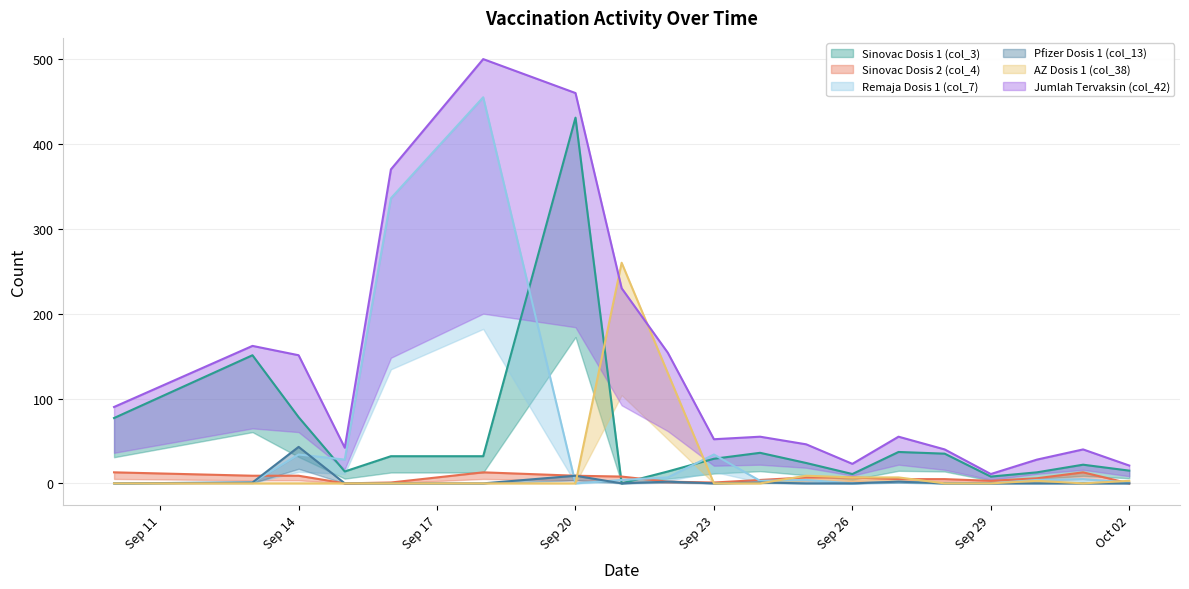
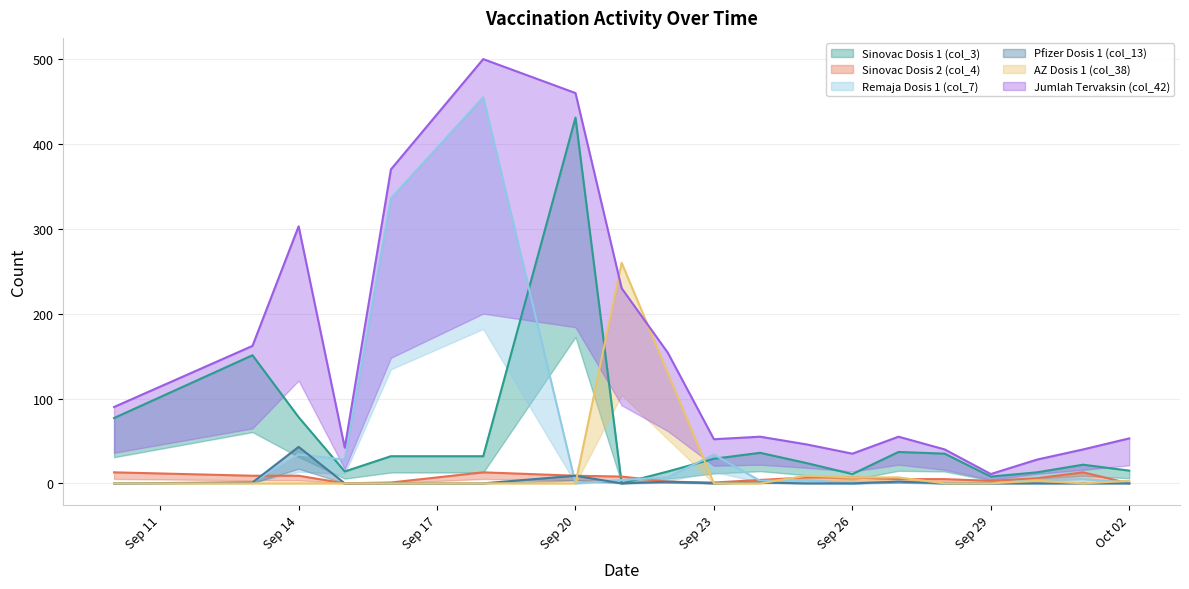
  {
    "Remaja Dosis 1 (col_7)": {
      "Sep 14": 30,
      "Sep 23": 30
    },
    "Jumlah Tervaksin (col_42)": {
-     "Sep 14": 150,
+     "Sep 14": 300,
      "Sep 20": 460,
      "Sep 23": 50,
-     "Sep 26": 20,
+     "Sep 26": 40,
      "Sep 29": 10,
-     "Oct 02": 20
+     "Oct 02": 50
    }
  }
